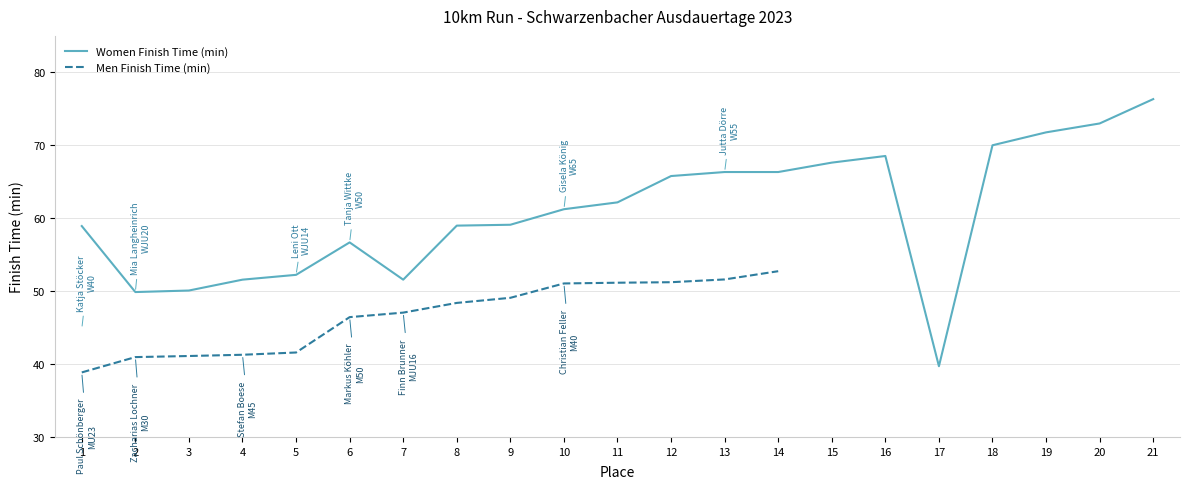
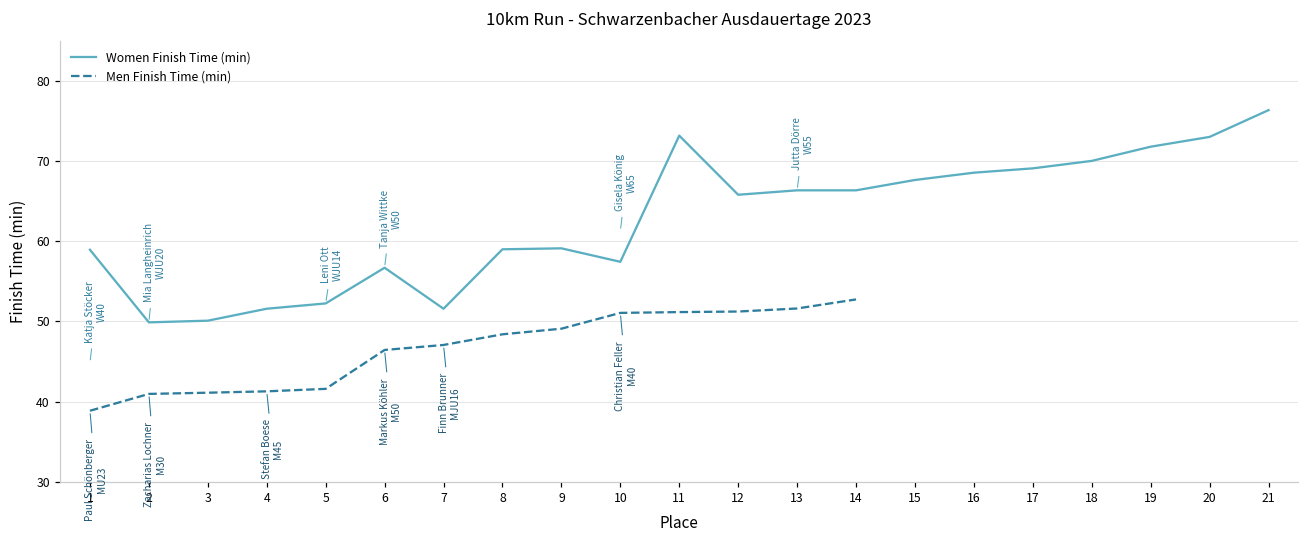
  {
    "Women Finish Time (min)": {
      "1": 59,
      "2": 50,
      "3": 50,
      "4": 52,
      "5": 52,
      "6": 57,
      "7": 52,
      "8": 59,
      "9": 59,
-     "10": 61,
-     "11": 62,
+     "10": 57,
+     "11": 73,
      "12": 66,
      "13": 66,
      "14": 66,
      "15": 68,
      "16": 69,
-     "17": 40,
+     "17": 69,
      "18": 70,
      "19": 72,
      "20": 73,
      "21": 76
    },
    "Men Finish Time (min)": {
      "1": 39,
      "2": 41,
      "3": 41,
      "4": 41,
      "5": 42,
      "6": 46,
      "7": 47,
      "8": 48,
      "9": 49,
      "10": 51,
      "11": 51,
      "12": 51,
      "13": 52,
      "14": 53
    }
  }
